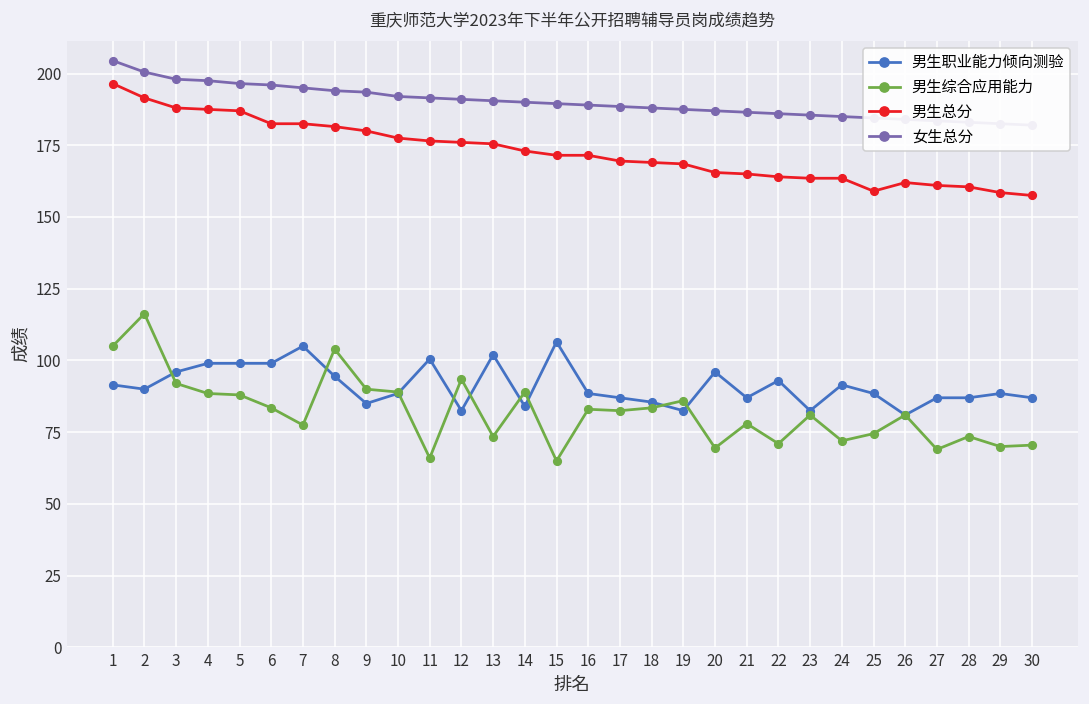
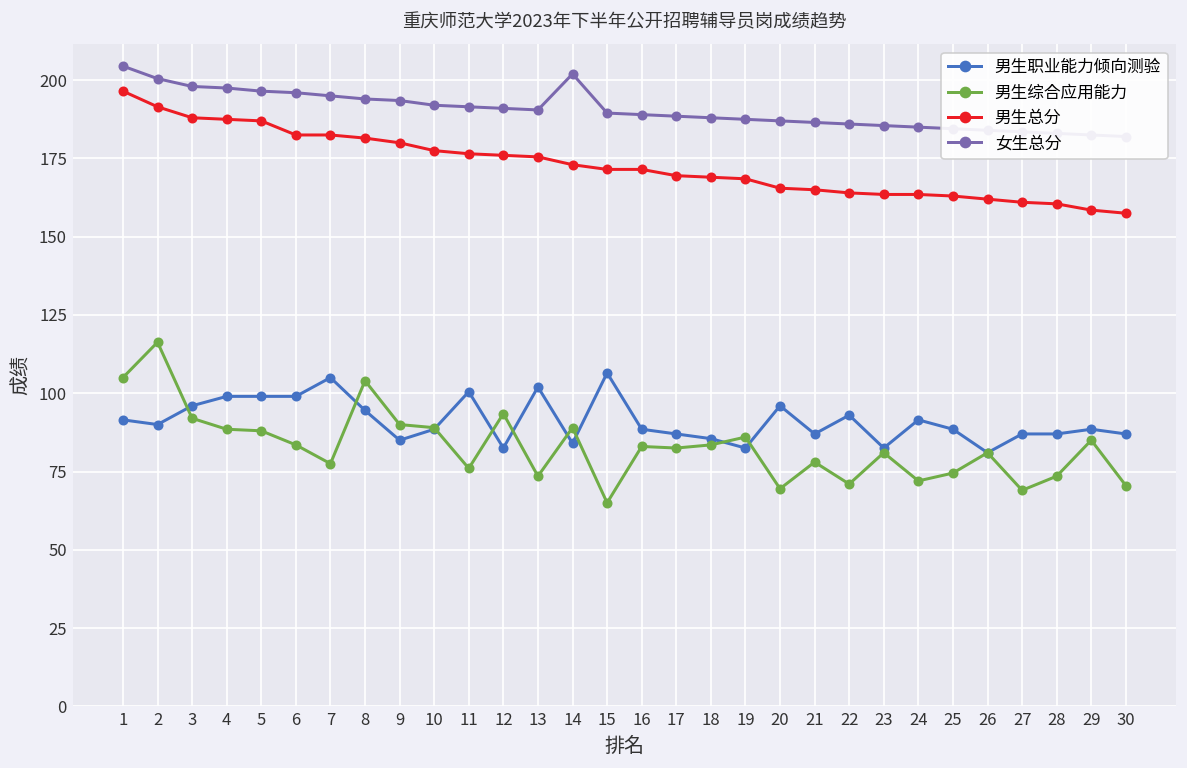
  {
    "男生职业能力倾向测验": {
      "1": 92,
      "2": 90,
      "3": 96,
      "4": 99,
      "5": 99,
      "6": 99,
      "7": 105,
      "8": 95,
      "9": 85,
      "11": 101,
      "12": 83,
      "13": 102,
      "14": 84,
      "15": 107,
      "16": 89,
      "17": 87,
      "18": 86,
      "19": 83,
      "20": 96,
      "21": 87,
      "22": 93,
      "23": 83,
      "24": 92,
      "25": 89,
      "27": 87,
      "28": 87,
      "29": 89,
      "30": 87
    },
    "男生综合应用能力": {
      "1": 105,
      "2": 116,
      "3": 92,
      "4": 89,
      "5": 88,
      "6": 84,
      "7": 78,
      "8": 104,
      "9": 90,
-     "11": 66,
+     "11": 76,
      "12": 94,
      "13": 74,
      "14": 89,
      "15": 65,
      "16": 83,
      "17": 83,
      "18": 84,
      "19": 86,
      "20": 70,
      "21": 78,
      "22": 71,
      "23": 81,
      "24": 72,
      "25": 75,
      "27": 69,
      "28": 74,
-     "29": 70,
+     "29": 85,
      "30": 71
    },
    "男生总分": {
      "1": 197,
      "2": 192,
      "3": 188,
      "4": 188,
      "5": 187,
      "6": 183,
      "7": 183,
      "8": 182,
      "9": 180,
      "10": 178,
      "11": 177,
      "12": 176,
      "13": 176,
      "14": 173,
      "15": 172,
      "16": 172,
      "17": 170,
      "18": 169,
      "19": 169,
      "20": 166,
      "21": 165,
      "22": 164,
      "23": 164,
      "24": 164,
-     "25": 159,
+     "25": 163,
      "26": 162,
      "27": 161,
      "28": 161,
      "29": 159,
      "30": 158
    },
    "女生总分": {
      "1": 205,
      "2": 201,
      "3": 198,
      "4": 198,
      "5": 197,
      "6": 196,
      "7": 195,
      "8": 194,
      "9": 194,
      "10": 192,
      "11": 192,
      "12": 191,
      "13": 191,
-     "14": 190,
+     "14": 202,
      "15": 190,
      "16": 189,
      "17": 189,
      "18": 188,
      "19": 188,
      "20": 187,
      "21": 187,
      "22": 186,
      "23": 186,
      "24": 185
    }
  }
